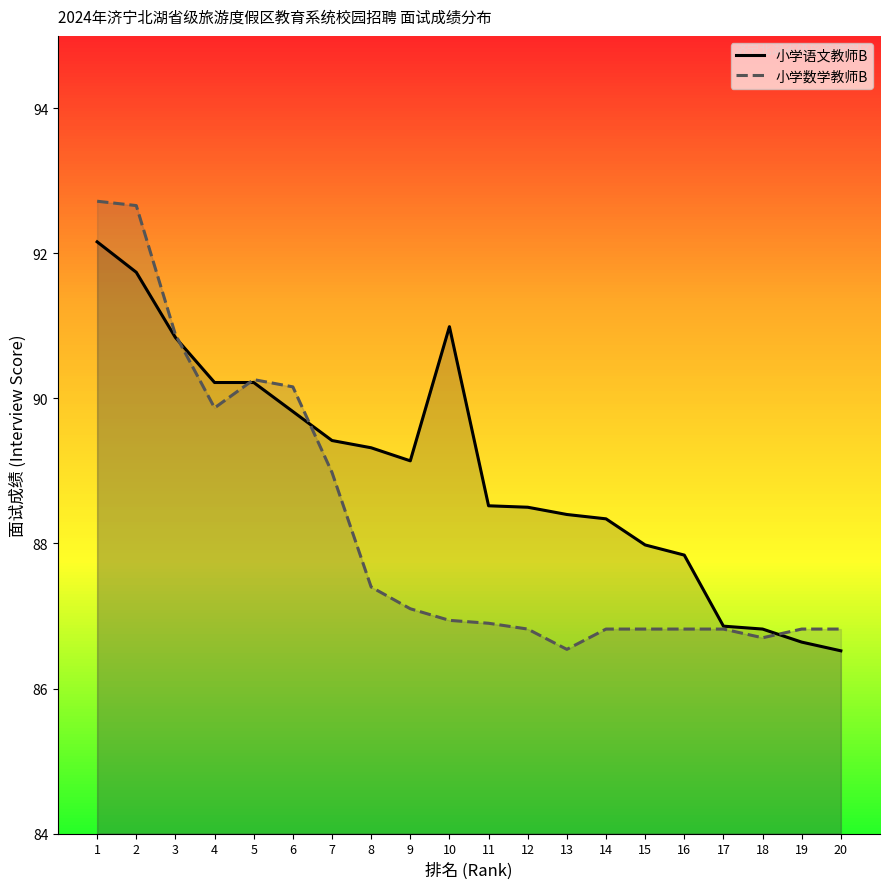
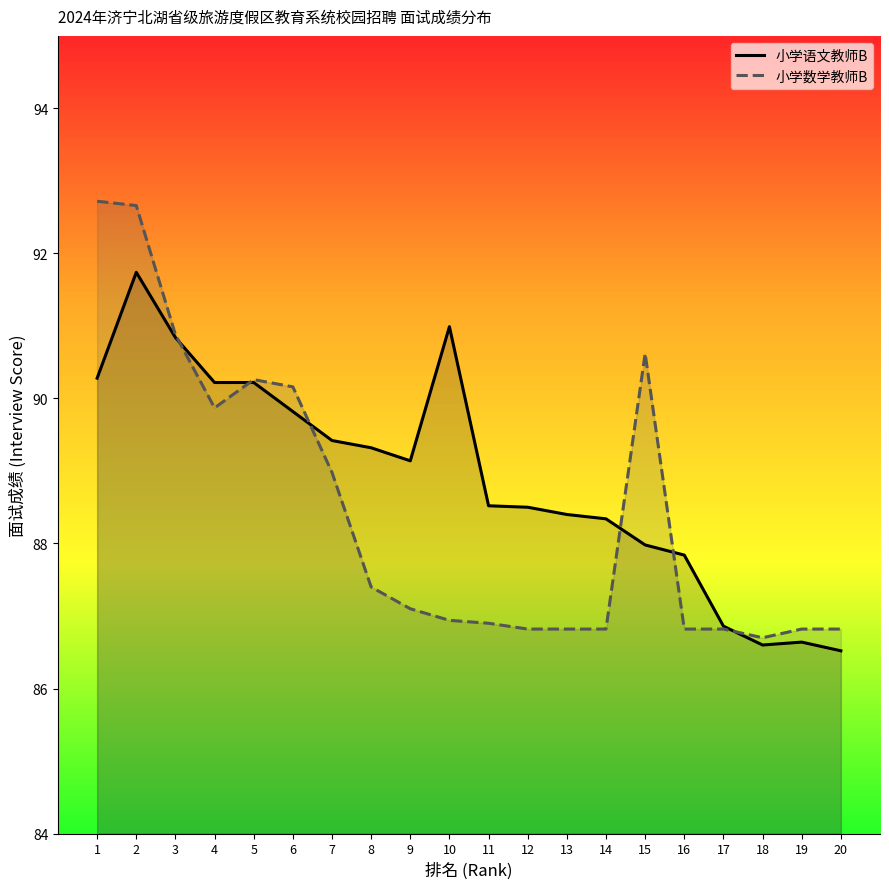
  {
    "小学语文教师B": {
-     "1": 92.2,
+     "1": 90.3,
      "2": 91.7,
      "3": 90.8,
      "4": 90.2,
      "5": 90.2,
      "6": 89.8,
      "7": 89.4,
      "8": 89.3,
      "9": 89.1,
      "10": 91.0,
      "11": 88.5,
      "12": 88.5,
      "13": 88.4,
      "14": 88.3,
      "15": 88.0,
      "16": 87.8,
      "17": 86.9,
-     "18": 86.8,
+     "18": 86.6,
      "19": 86.6,
      "20": 86.5
    },
    "小学数学教师B": {
      "1": 92.7,
      "2": 92.7,
      "3": 90.9,
      "4": 89.9,
      "5": 90.3,
      "6": 90.2,
      "7": 89.0,
      "8": 87.4,
      "9": 87.1,
      "10": 86.9,
      "11": 86.9,
      "12": 86.8,
-     "13": 86.5,
+     "13": 86.8,
      "14": 86.8,
-     "15": 86.8,
+     "15": 90.6,
      "16": 86.8,
      "17": 86.8,
      "18": 86.7,
      "19": 86.8,
      "20": 86.8
    }
  }
